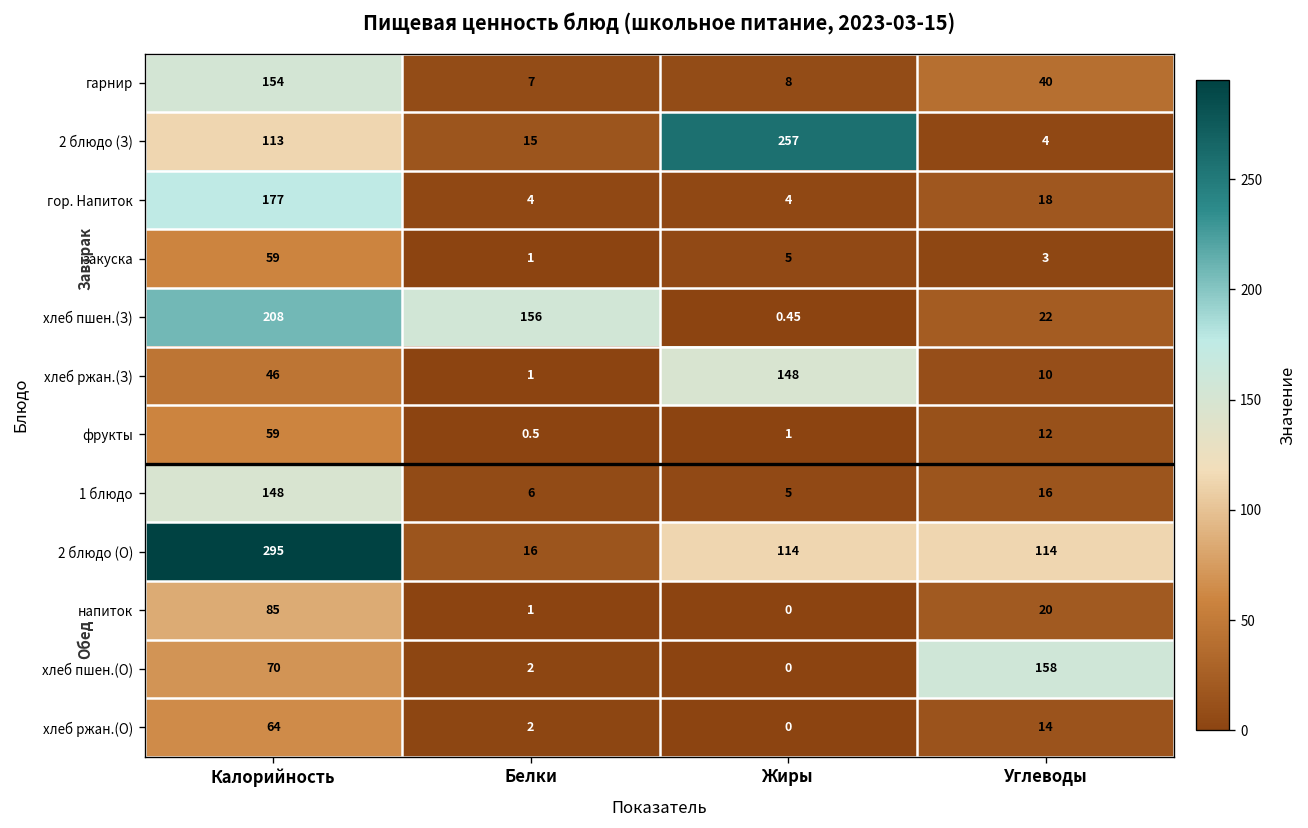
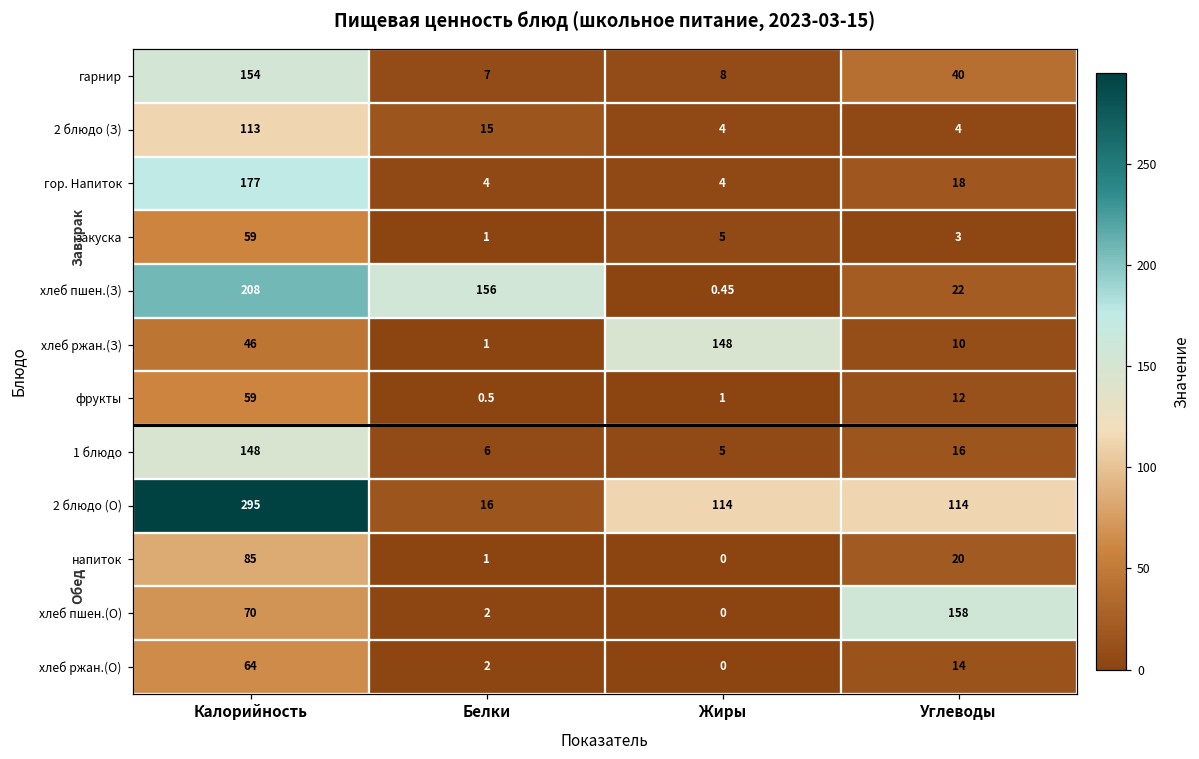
  {
    "гарнир": {
      "Калорийность": 154,
      "Белки": 7,
      "Жиры": 8,
      "Углеводы": 40
    },
    "2 блюдо (З)": {
      "Калорийность": 113,
      "Белки": 15,
-     "Жиры": 257,
+     "Жиры": 4,
      "Углеводы": 4
    },
    "гор. Напиток": {
      "Калорийность": 177,
      "Белки": 4,
      "Жиры": 4,
      "Углеводы": 18
    },
    "закуска": {
      "Калорийность": 59,
      "Белки": 1,
      "Жиры": 5,
      "Углеводы": 3
    },
    "хлеб пшен.(З)": {
      "Калорийность": 208,
      "Белки": 156,
      "Жиры": 0.45,
      "Углеводы": 22
    },
    "хлеб ржан.(З)": {
      "Калорийность": 46,
      "Белки": 1,
      "Жиры": 148,
      "Углеводы": 10
    },
    "фрукты": {
      "Калорийность": 59,
      "Белки": 0.5,
      "Жиры": 1,
      "Углеводы": 12
    },
    "1 блюдо": {
      "Калорийность": 148,
      "Белки": 6,
      "Жиры": 5,
      "Углеводы": 16
    },
    "2 блюдо (О)": {
      "Калорийность": 295,
      "Белки": 16,
      "Жиры": 114,
      "Углеводы": 114
    },
    "напиток": {
      "Калорийность": 85,
      "Белки": 1,
      "Жиры": 0,
      "Углеводы": 20
    },
    "хлеб пшен.(О)": {
      "Калорийность": 70,
      "Белки": 2,
      "Жиры": 0,
      "Углеводы": 158
    },
    "хлеб ржан.(О)": {
      "Калорийность": 64,
      "Белки": 2,
      "Жиры": 0,
      "Углеводы": 14
    }
  }
